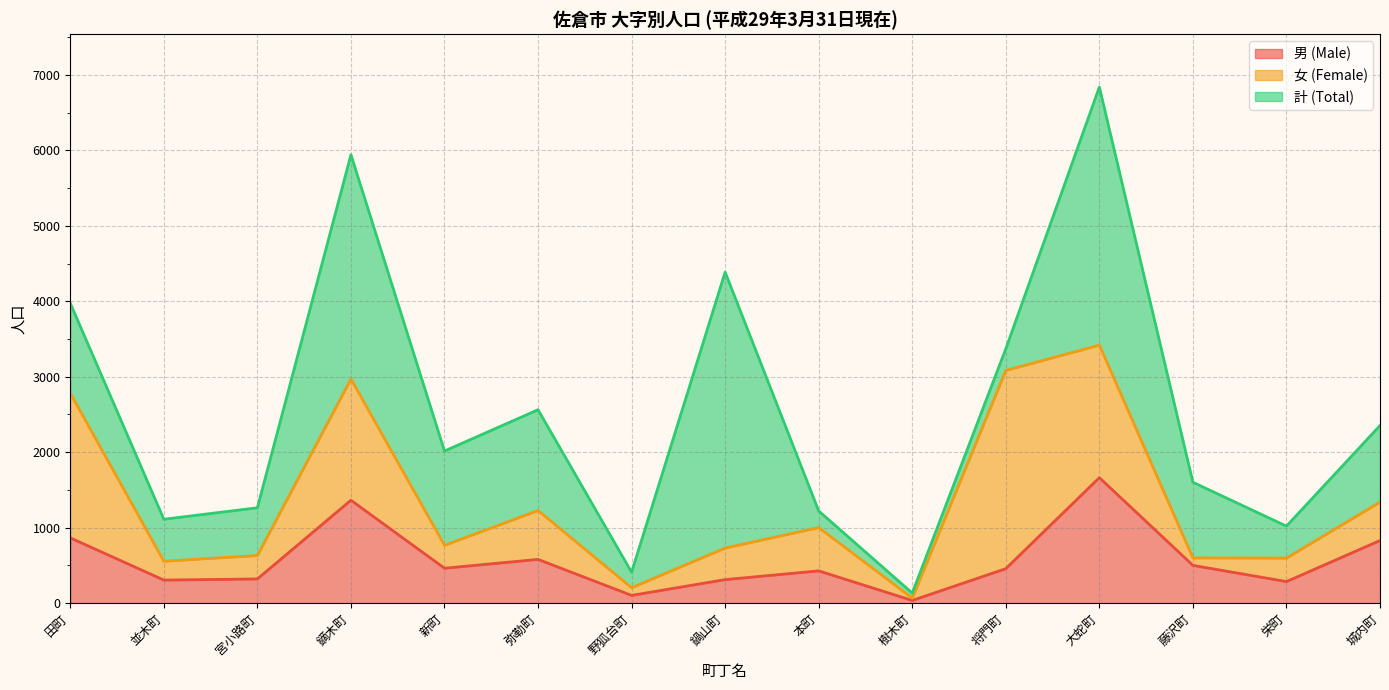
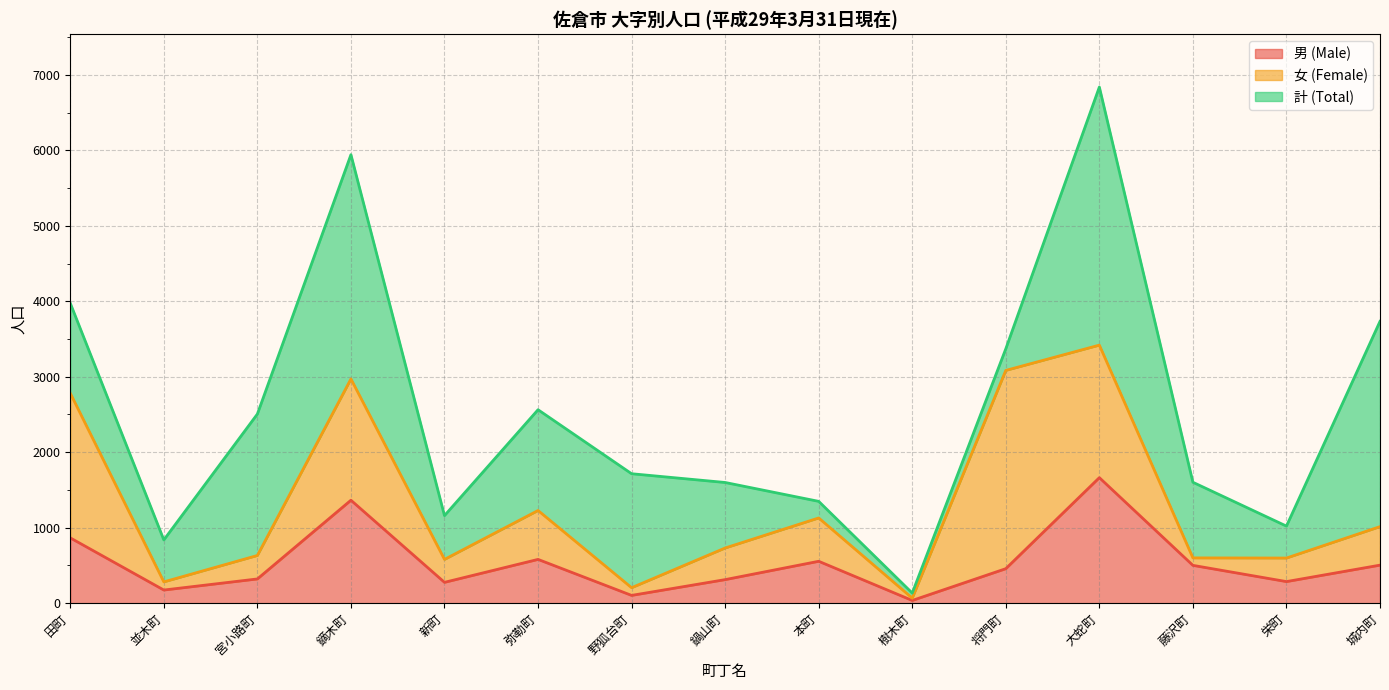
  {
    "男 (Male)": {
      "田町": 900,
-     "並木町": 300,
+     "並木町": 200,
      "宮小路町": 300,
      "鏑木町": 1400,
-     "新町": 500,
+     "新町": 300,
      "弥勒町": 600,
      "野狐台町": 100,
      "鍋山町": 300,
-     "本町": 400,
+     "本町": 600,
      "将門町": 500,
      "大蛇町": 1700,
      "藤沢町": 500,
      "栄町": 300,
-     "城内町": 800
+     "城内町": 500
    },
    "女 (Female)": {
      "田町": 1900,
-     "並木町": 300,
+     "並木町": 100,
      "宮小路町": 300,
      "鏑木町": 1600,
      "新町": 300,
      "弥勒町": 600,
      "野狐台町": 100,
      "鍋山町": 400,
      "本町": 600,
      "将門町": 2600,
      "大蛇町": 1800,
      "藤沢町": 100,
      "栄町": 300,
      "城内町": 500
    },
    "計 (Total)": {
      "田町": 1200,
      "並木町": 600,
-     "宮小路町": 600,
+     "宮小路町": 1900,
      "鏑木町": 3000,
-     "新町": 1200,
+     "新町": 600,
      "弥勒町": 1300,
-     "野狐台町": 200,
-     "鍋山町": 3700,
+     "野狐台町": 1500,
+     "鍋山町": 900,
      "本町": 200,
      "樹木町": 100,
      "将門町": 300,
      "大蛇町": 3400,
      "藤沢町": 1000,
      "栄町": 400,
-     "城内町": 1000
+     "城内町": 2700
    }
  }
